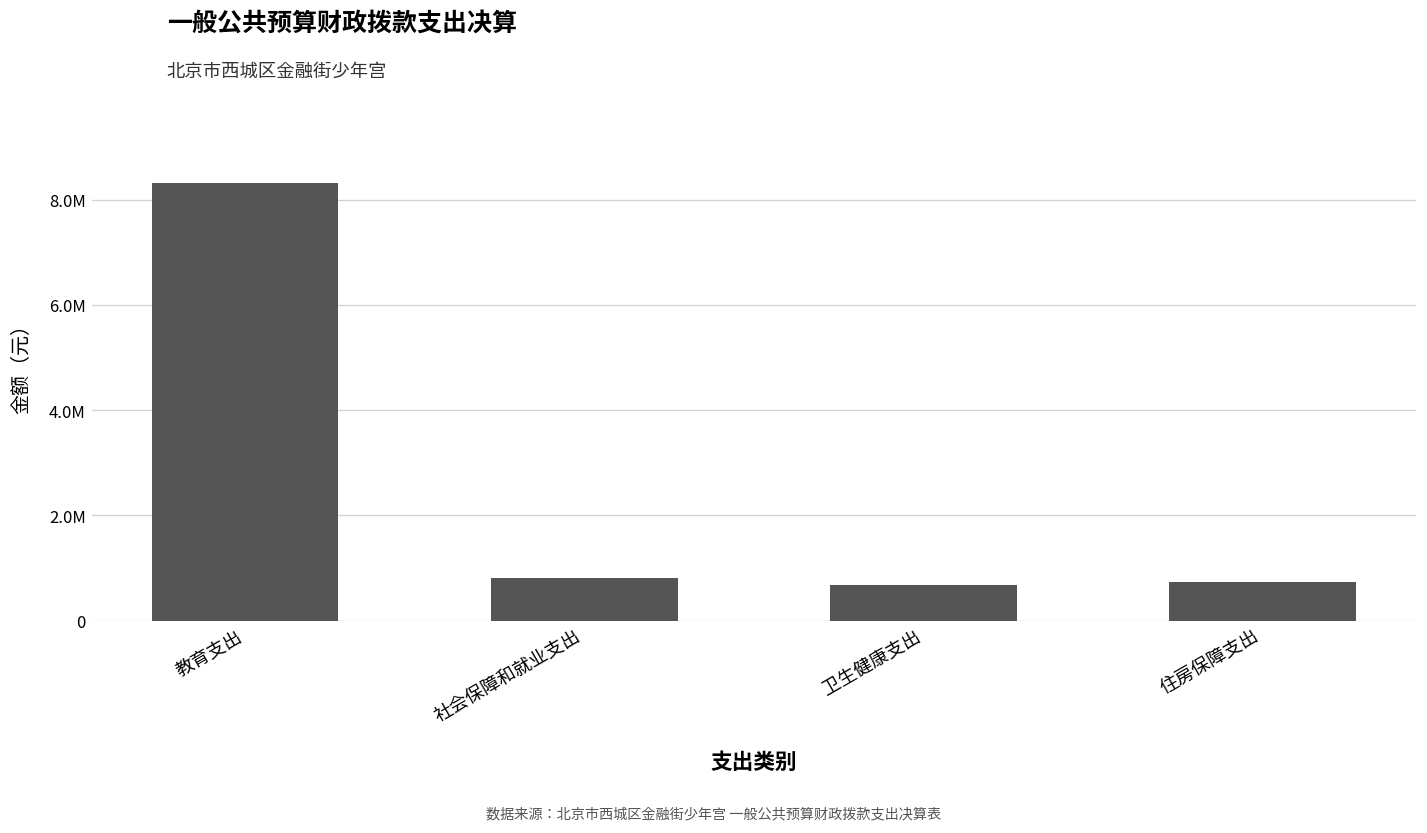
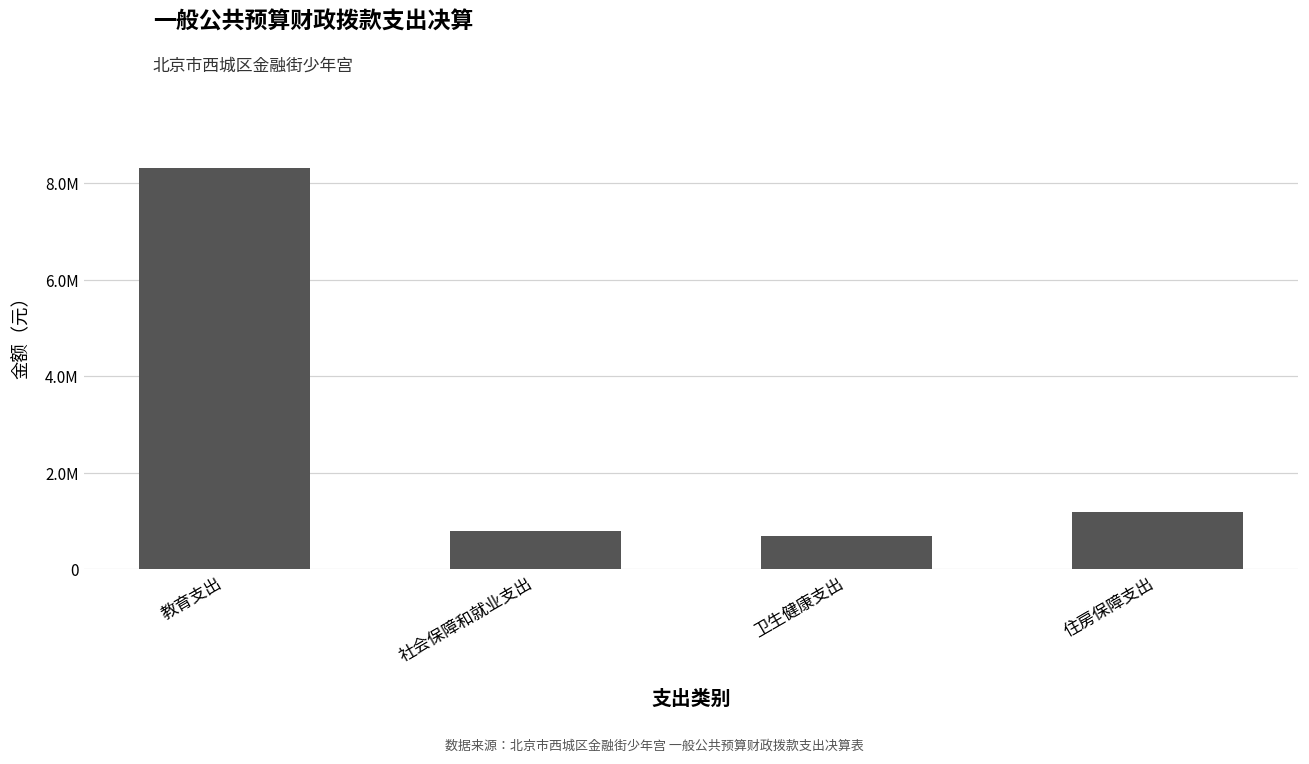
  {
    "教育支出": 8300000,
    "社会保障和就业支出": 800000,
    "卫生健康支出": 700000,
-   "住房保障支出": 700000
+   "住房保障支出": 1200000
  }
